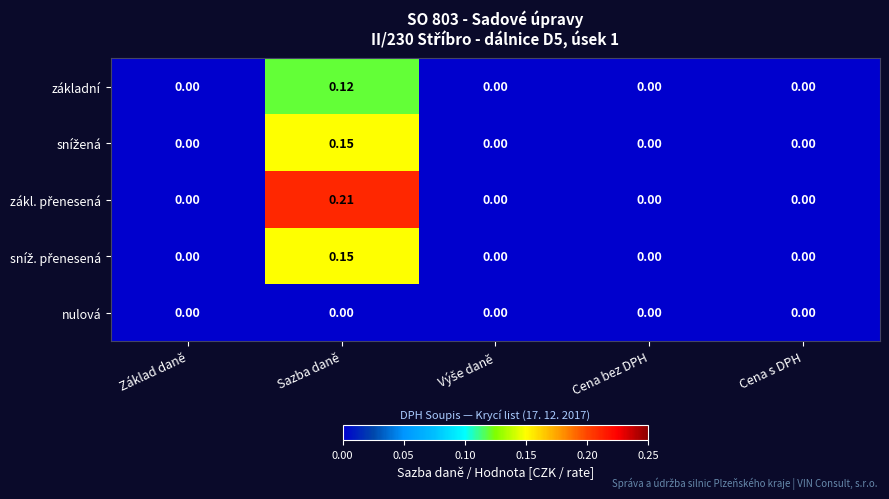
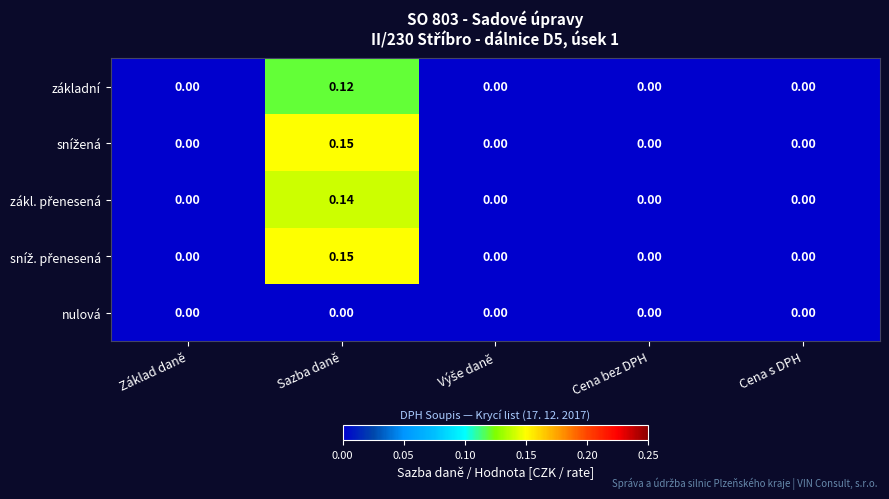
  {
    "základní": {
      "Základ daně": 0.00,
      "Sazba daně": 0.12,
      "Výše daně": 0.00,
      "Cena bez DPH": 0.00,
      "Cena s DPH": 0.00
    },
    "snížená": {
      "Základ daně": 0.00,
      "Sazba daně": 0.15,
      "Výše daně": 0.00,
      "Cena bez DPH": 0.00,
      "Cena s DPH": 0.00
    },
    "zákl. přenesená": {
      "Základ daně": 0.00,
-     "Sazba daně": 0.21,
+     "Sazba daně": 0.14,
      "Výše daně": 0.00,
      "Cena bez DPH": 0.00,
      "Cena s DPH": 0.00
    },
    "sníž. přenesená": {
      "Základ daně": 0.00,
      "Sazba daně": 0.15,
      "Výše daně": 0.00,
      "Cena bez DPH": 0.00,
      "Cena s DPH": 0.00
    },
    "nulová": {
      "Základ daně": 0.00,
      "Sazba daně": 0.00,
      "Výše daně": 0.00,
      "Cena bez DPH": 0.00,
      "Cena s DPH": 0.00
    }
  }
